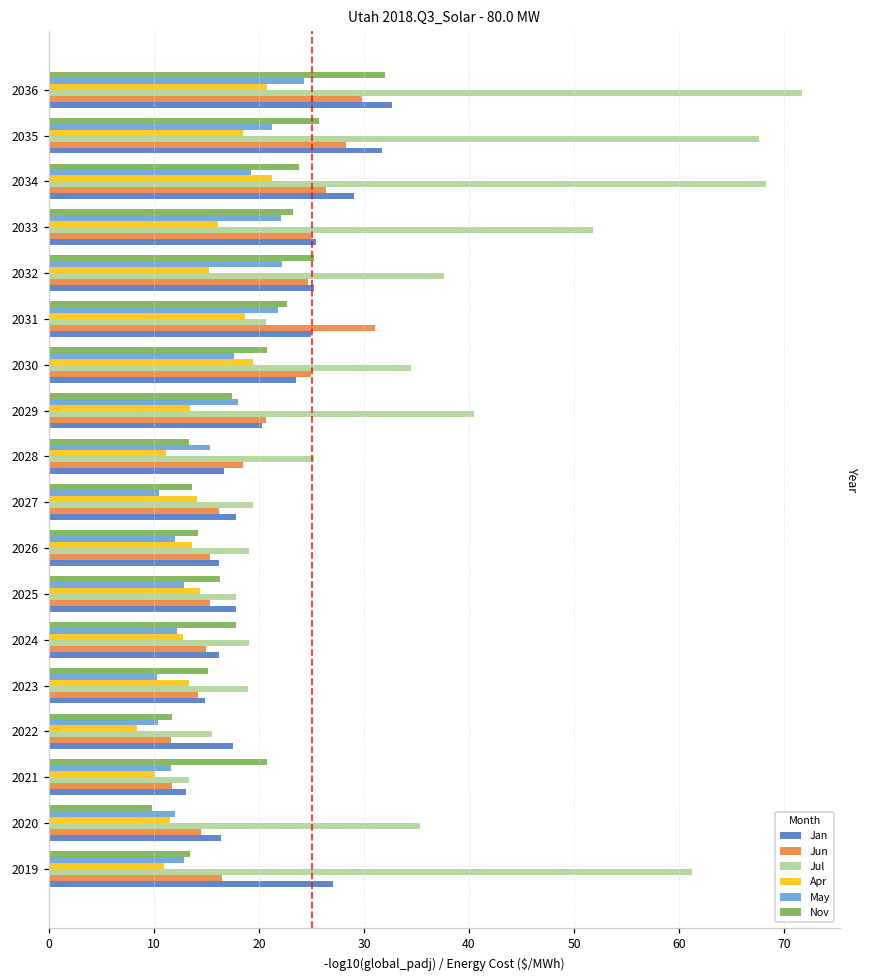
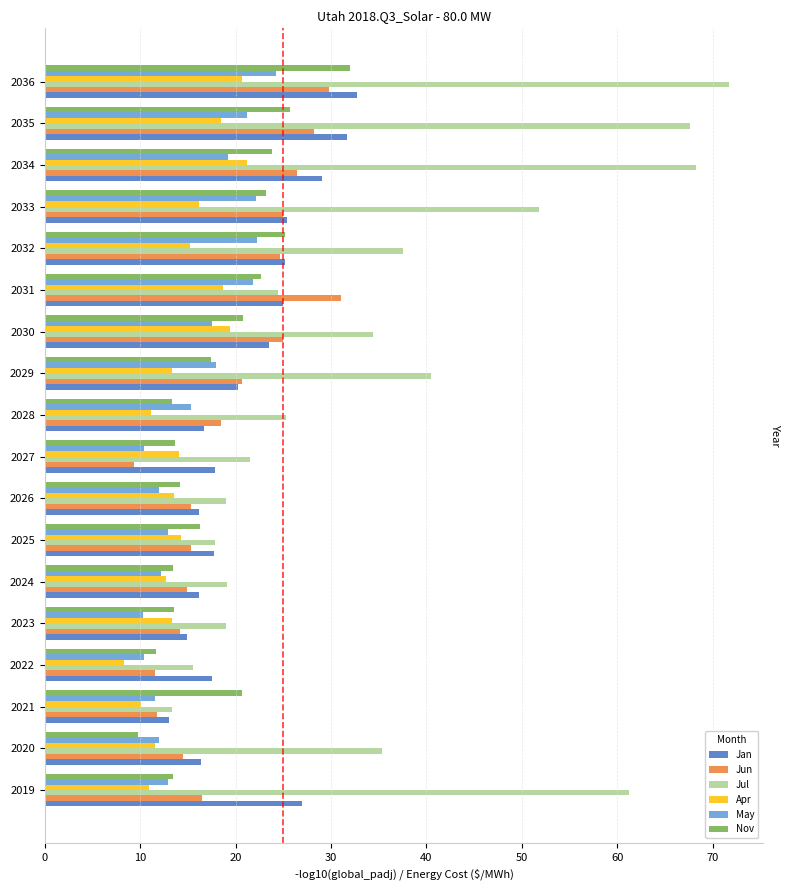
  {
    "Jun": {
      "2036": 30,
      "2035": 28,
      "2034": 26,
      "2033": 25,
      "2032": 25,
      "2031": 31,
      "2030": 25,
      "2029": 21,
      "2028": 18,
-     "2027": 16,
+     "2027": 9,
      "2026": 15,
      "2025": 15,
      "2024": 15,
      "2023": 14,
      "2022": 12,
      "2021": 12,
      "2020": 15,
      "2019": 16
    },
    "Jul": {
      "2036": 72,
      "2035": 68,
      "2034": 68,
      "2033": 52,
      "2032": 38,
-     "2031": 21,
+     "2031": 24,
      "2030": 34,
      "2029": 40,
      "2028": 25,
-     "2027": 19,
+     "2027": 21,
      "2026": 19,
      "2025": 18,
      "2024": 19,
      "2023": 19,
      "2022": 16,
      "2021": 13,
      "2020": 35,
      "2019": 61
    },
    "Apr": {
      "2036": 21,
      "2035": 18,
      "2034": 21,
      "2033": 16,
      "2032": 15,
      "2031": 19,
      "2030": 19,
      "2029": 13,
      "2028": 11,
      "2027": 14,
      "2026": 14,
      "2025": 14,
      "2024": 13,
      "2023": 13,
      "2022": 8,
      "2021": 10,
      "2020": 12,
      "2019": 11
    },
    "Nov": {
      "2036": 32,
      "2035": 26,
      "2034": 24,
      "2033": 23,
      "2032": 25,
      "2031": 23,
      "2030": 21,
      "2029": 17,
      "2028": 13,
      "2027": 14,
      "2026": 14,
      "2025": 16,
-     "2024": 18,
-     "2023": 15,
+     "2024": 13,
+     "2023": 14,
      "2022": 12,
      "2021": 21,
      "2020": 10,
      "2019": 13
    }
  }
